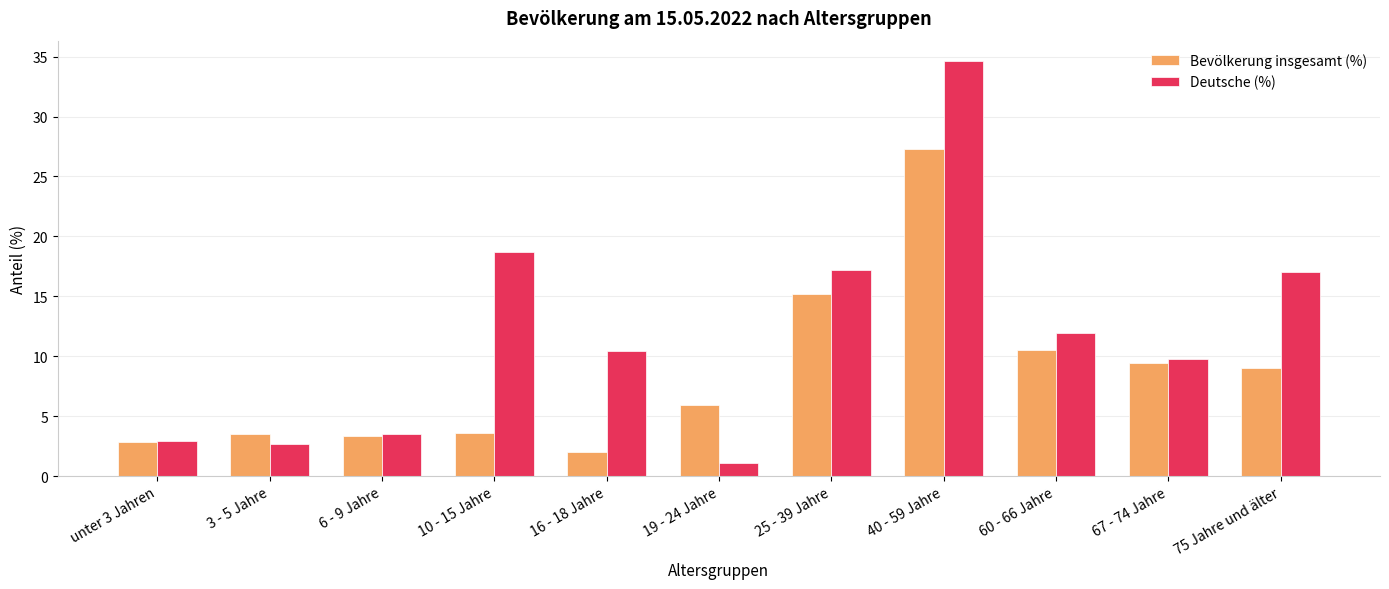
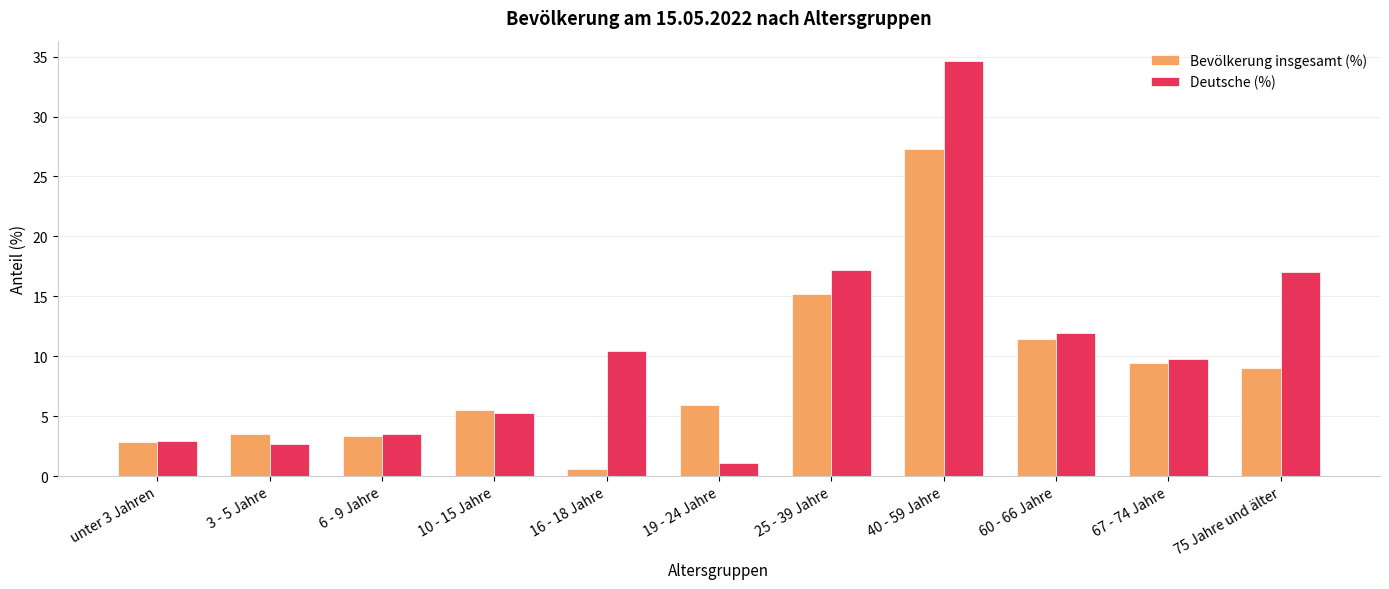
  {
    "Bevölkerung insgesamt (%)": {
      "unter 3 Jahren": 2.8,
      "3 - 5 Jahre": 3.5,
      "6 - 9 Jahre": 3.3,
-     "10 - 15 Jahre": 3.6,
-     "16 - 18 Jahre": 2.0,
+     "10 - 15 Jahre": 5.5,
+     "16 - 18 Jahre": 0.6,
      "19 - 24 Jahre": 5.9,
      "25 - 39 Jahre": 15.2,
      "40 - 59 Jahre": 27.3,
-     "60 - 66 Jahre": 10.5,
+     "60 - 66 Jahre": 11.4,
      "67 - 74 Jahre": 9.4,
      "75 Jahre und älter": 9.0
    },
    "Deutsche (%)": {
      "unter 3 Jahren": 2.9,
      "3 - 5 Jahre": 2.7,
      "6 - 9 Jahre": 3.5,
-     "10 - 15 Jahre": 18.7,
+     "10 - 15 Jahre": 5.3,
      "16 - 18 Jahre": 10.4,
      "19 - 24 Jahre": 1.1,
      "25 - 39 Jahre": 17.2,
      "40 - 59 Jahre": 34.6,
      "60 - 66 Jahre": 11.9,
      "67 - 74 Jahre": 9.8,
      "75 Jahre und älter": 17.0
    }
  }
